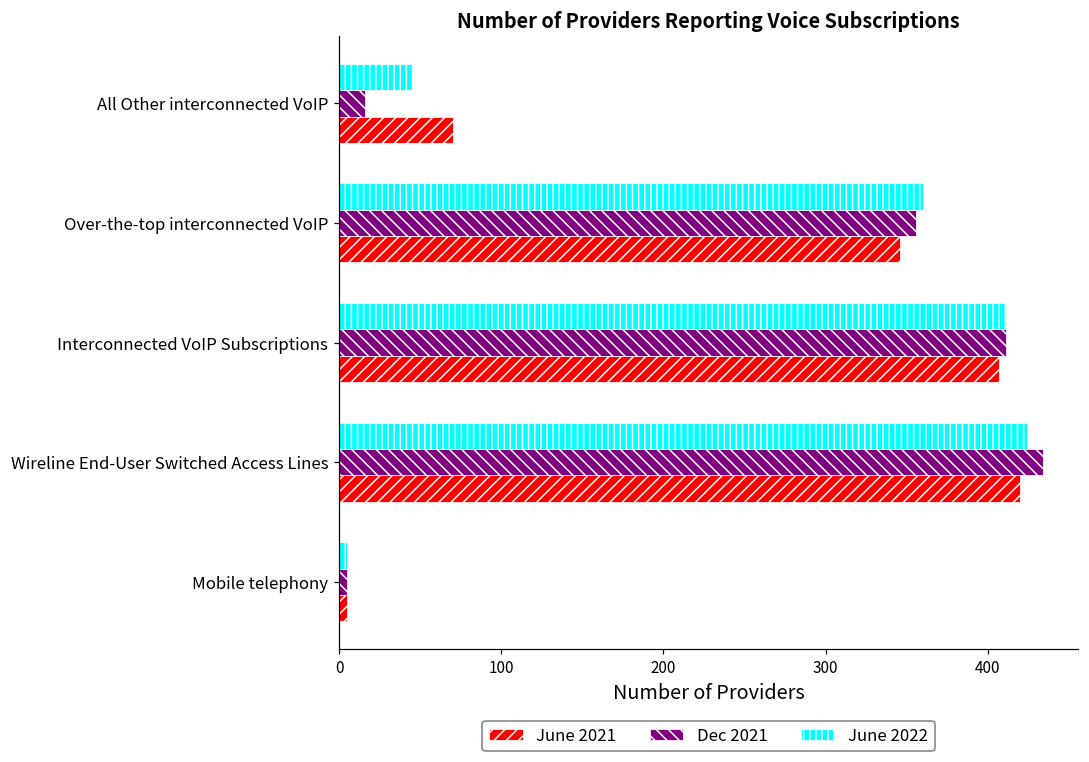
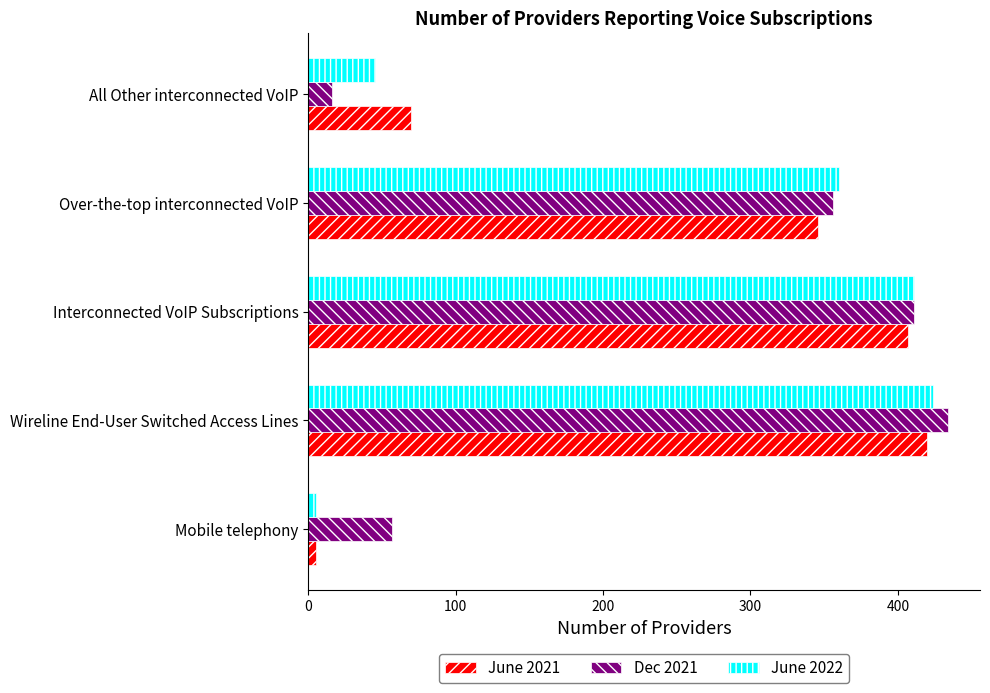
  {
    "June 2021": {
      "All Other interconnected VoIP": 70,
      "Over-the-top interconnected VoIP": 346,
      "Interconnected VoIP Subscriptions": 407,
      "Wireline End-User Switched Access Lines": 420,
      "Mobile telephony": 5
    },
    "Dec 2021": {
      "All Other interconnected VoIP": 16,
      "Over-the-top interconnected VoIP": 356,
      "Interconnected VoIP Subscriptions": 411,
      "Wireline End-User Switched Access Lines": 434,
-     "Mobile telephony": 5
+     "Mobile telephony": 57
    },
    "June 2022": {
      "All Other interconnected VoIP": 45,
      "Over-the-top interconnected VoIP": 360,
      "Interconnected VoIP Subscriptions": 411,
      "Wireline End-User Switched Access Lines": 424,
      "Mobile telephony": 5
    }
  }
